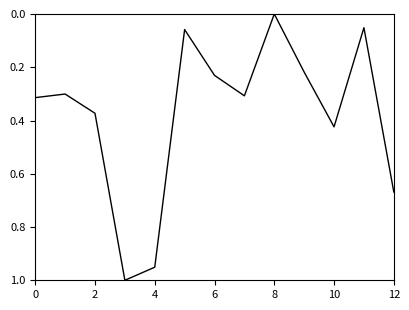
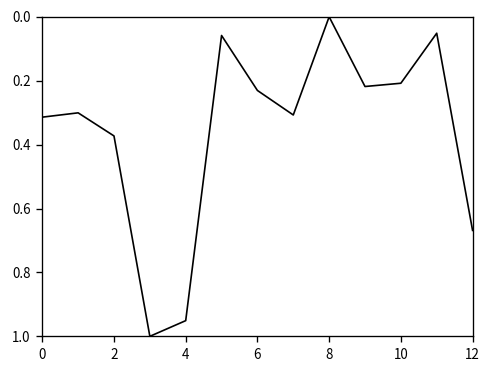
  {
    "0": 0.31,
    "2": 0.37,
    "4": 0.95,
    "6": 0.23,
    "8": 0.00,
-   "10": 0.42,
+   "10": 0.21,
    "12": 0.67
  }
